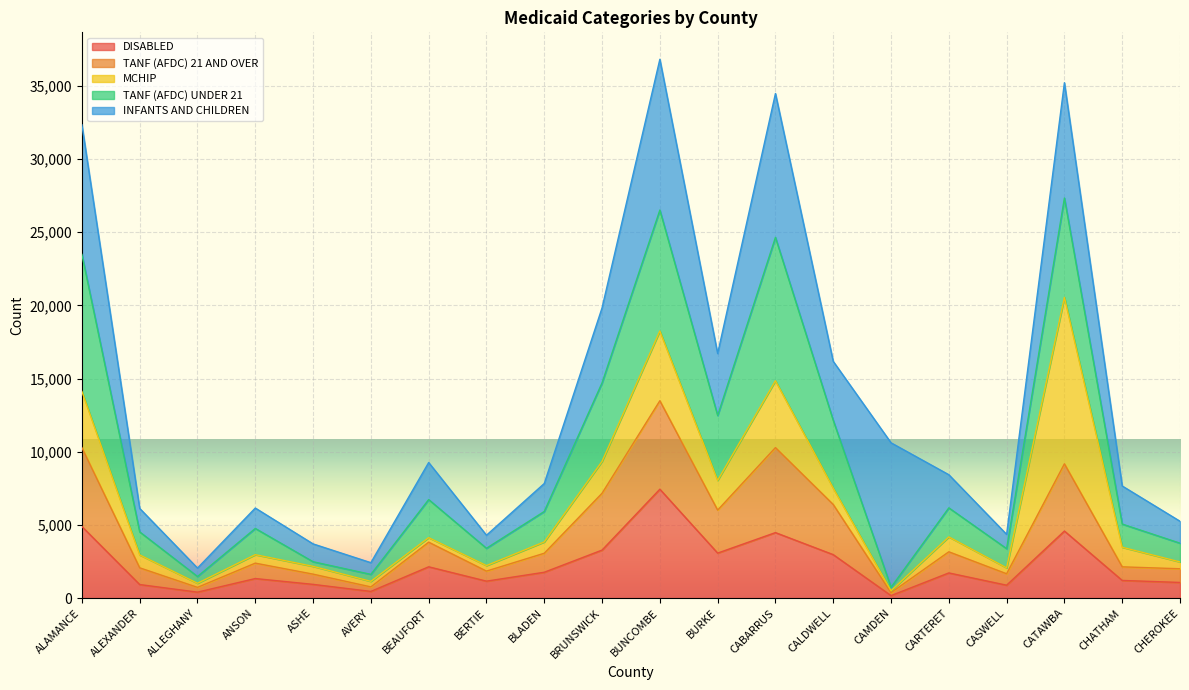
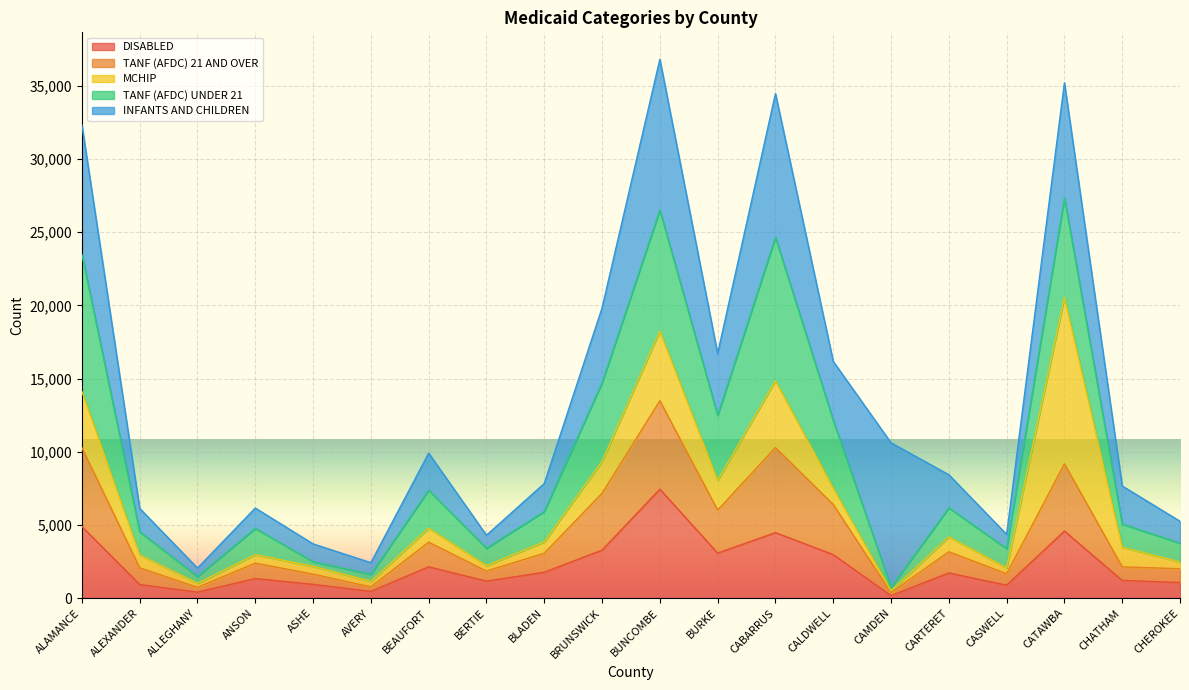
  {
    "MCHIP": {
      "ALAMANCE": "3,800",
      "ALEXANDER": "900",
      "ALLEGHANY": "300",
      "ANSON": "600",
      "ASHE": "500",
      "AVERY": "400",
-     "BEAUFORT": "300",
+     "BEAUFORT": "1,000",
      "BERTIE": "400",
      "BLADEN": "800",
      "BRUNSWICK": "2,200",
      "BUNCOMBE": "4,800",
      "BURKE": "2,000",
      "CABARRUS": "4,600",
      "CALDWELL": "1,100",
      "CARTERET": "1,000",
      "CASWELL": "400",
      "CATAWBA": "11,400",
      "CHATHAM": "1,300",
      "CHEROKEE": "500"
    },
    "TANF (AFDC) UNDER 21": {
      "ALAMANCE": "9,400",
      "ALEXANDER": "1,600",
      "ALLEGHANY": "500",
      "ANSON": "1,800",
      "ASHE": "300",
      "AVERY": "500",
      "BEAUFORT": "2,600",
      "BERTIE": "1,200",
      "BLADEN": "2,100",
      "BRUNSWICK": "5,400",
      "BUNCOMBE": "8,300",
      "BURKE": "4,400",
      "CABARRUS": "9,800",
      "CALDWELL": "4,600",
      "CAMDEN": "200",
      "CARTERET": "2,000",
      "CASWELL": "1,300",
      "CATAWBA": "6,800",
      "CHATHAM": "1,600",
      "CHEROKEE": "1,300"
    },
    "INFANTS AND CHILDREN": {
      "ALAMANCE": "8,900",
      "ALEXANDER": "1,600",
      "ALLEGHANY": "600",
      "ANSON": "1,400",
      "ASHE": "1,200",
      "AVERY": "800",
      "BEAUFORT": "2,500",
      "BERTIE": "900",
      "BLADEN": "1,900",
      "BRUNSWICK": "5,100",
      "BUNCOMBE": "10,300",
      "BURKE": "4,200",
      "CABARRUS": "9,800",
      "CALDWELL": "4,000",
      "CAMDEN": "9,900",
      "CARTERET": "2,300",
      "CASWELL": "1,000",
      "CATAWBA": "7,900",
      "CHATHAM": "2,600",
      "CHEROKEE": "1,500"
    }
  }
